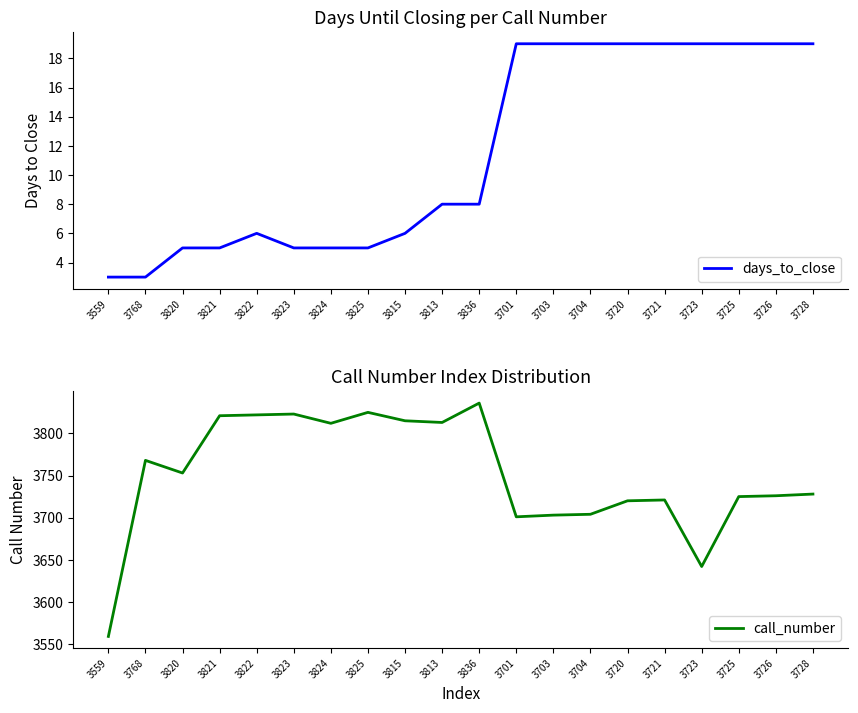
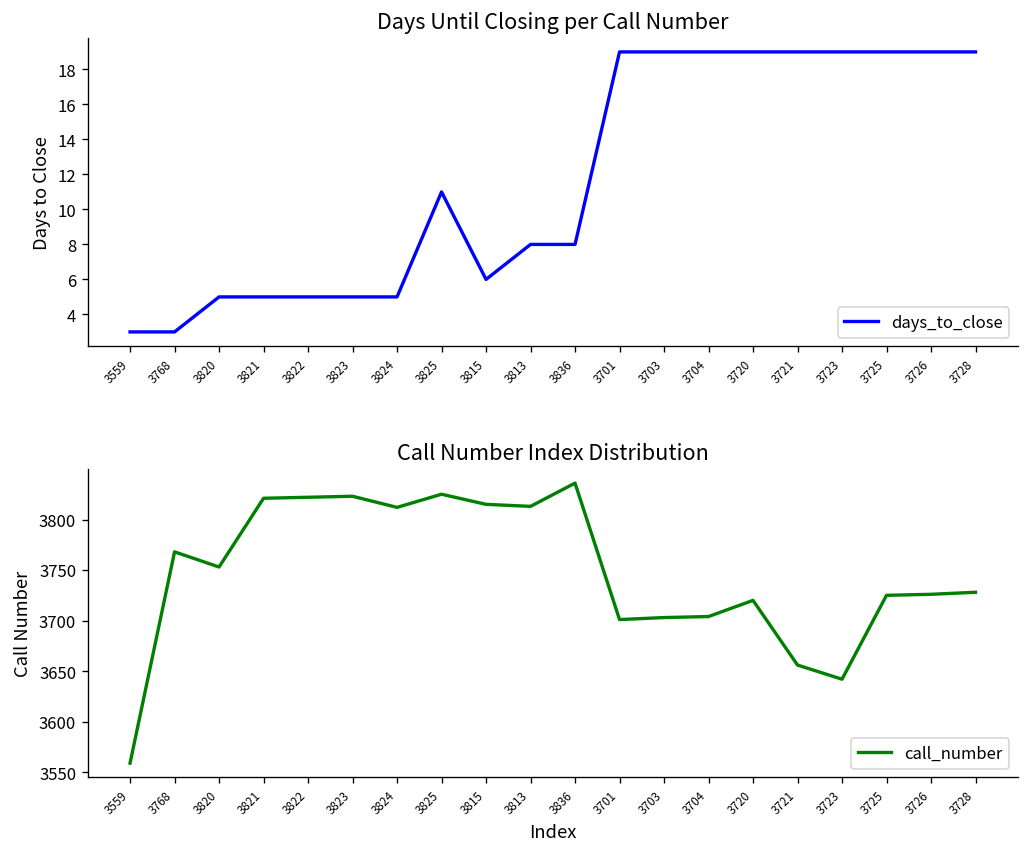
  {
    "Days Until Closing per Call Number": {
      "3559": 3,
      "3768": 3,
      "3820": 5,
      "3821": 5,
-     "3822": 6,
+     "3822": 5,
      "3823": 5,
      "3824": 5,
-     "3825": 5,
+     "3825": 11,
      "3815": 6,
      "3813": 8,
      "3836": 8,
      "3701": 19,
      "3703": 19,
      "3704": 19,
      "3720": 19,
      "3721": 19,
      "3723": 19,
      "3725": 19,
      "3726": 19,
      "3728": 19
    },
    "Call Number Index Distribution": {
      "3559": 3560,
      "3768": 3770,
      "3820": 3750,
      "3821": 3820,
      "3822": 3820,
      "3823": 3820,
      "3824": 3810,
      "3825": 3830,
      "3815": 3820,
      "3813": 3810,
      "3836": 3840,
      "3701": 3700,
      "3703": 3700,
      "3704": 3700,
      "3720": 3720,
-     "3721": 3720,
+     "3721": 3660,
      "3723": 3640,
      "3725": 3730,
      "3726": 3730,
      "3728": 3730
    }
  }
